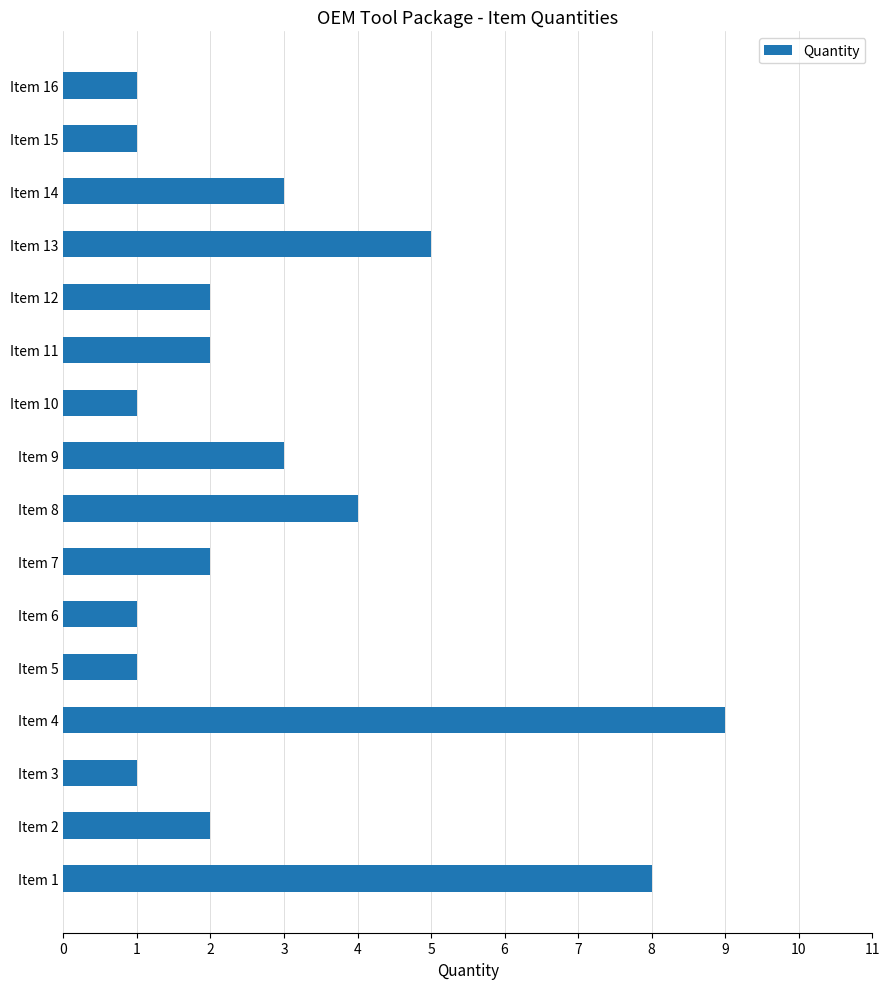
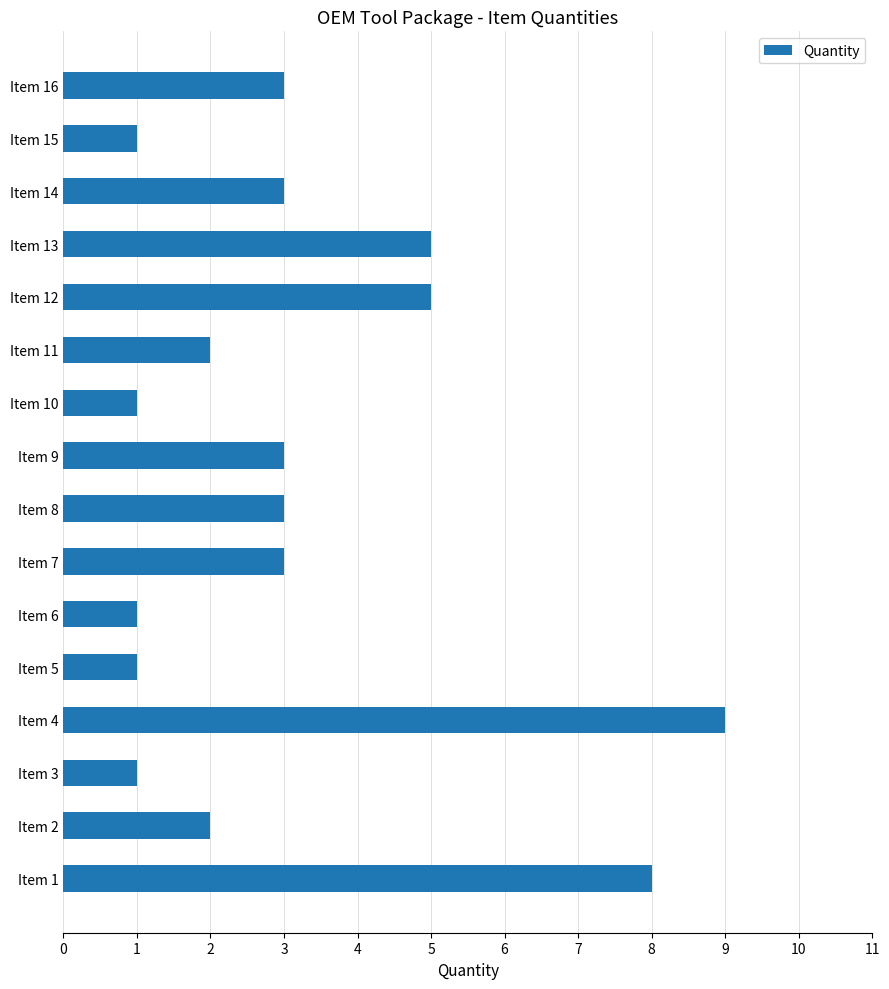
  {
-   "Item 16": 1,
+   "Item 16": 3,
    "Item 15": 1,
    "Item 14": 3,
    "Item 13": 5,
-   "Item 12": 2,
+   "Item 12": 5,
    "Item 11": 2,
    "Item 10": 1,
    "Item 9": 3,
-   "Item 8": 4,
-   "Item 7": 2,
+   "Item 8": 3,
+   "Item 7": 3,
    "Item 6": 1,
    "Item 5": 1,
    "Item 4": 9,
    "Item 3": 1,
    "Item 2": 2,
    "Item 1": 8
  }
